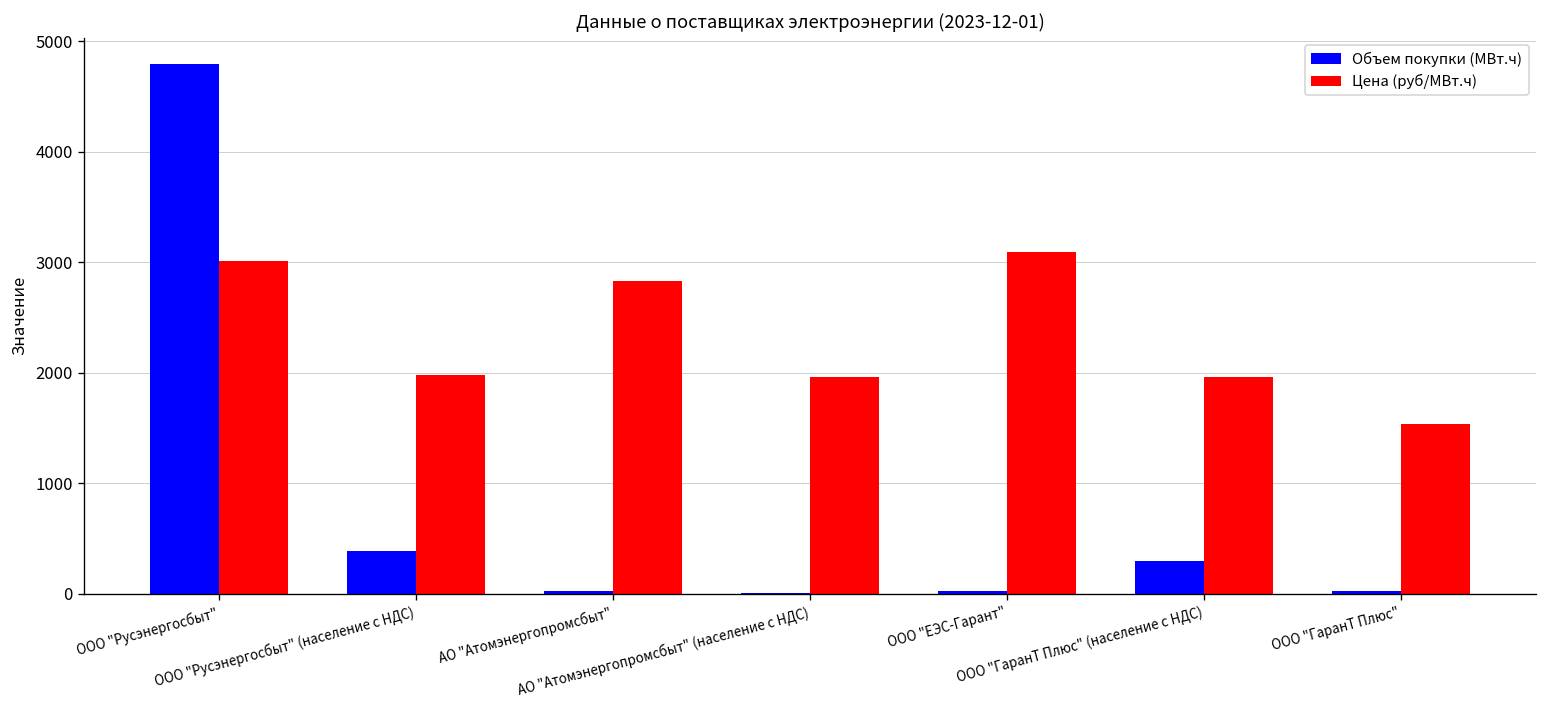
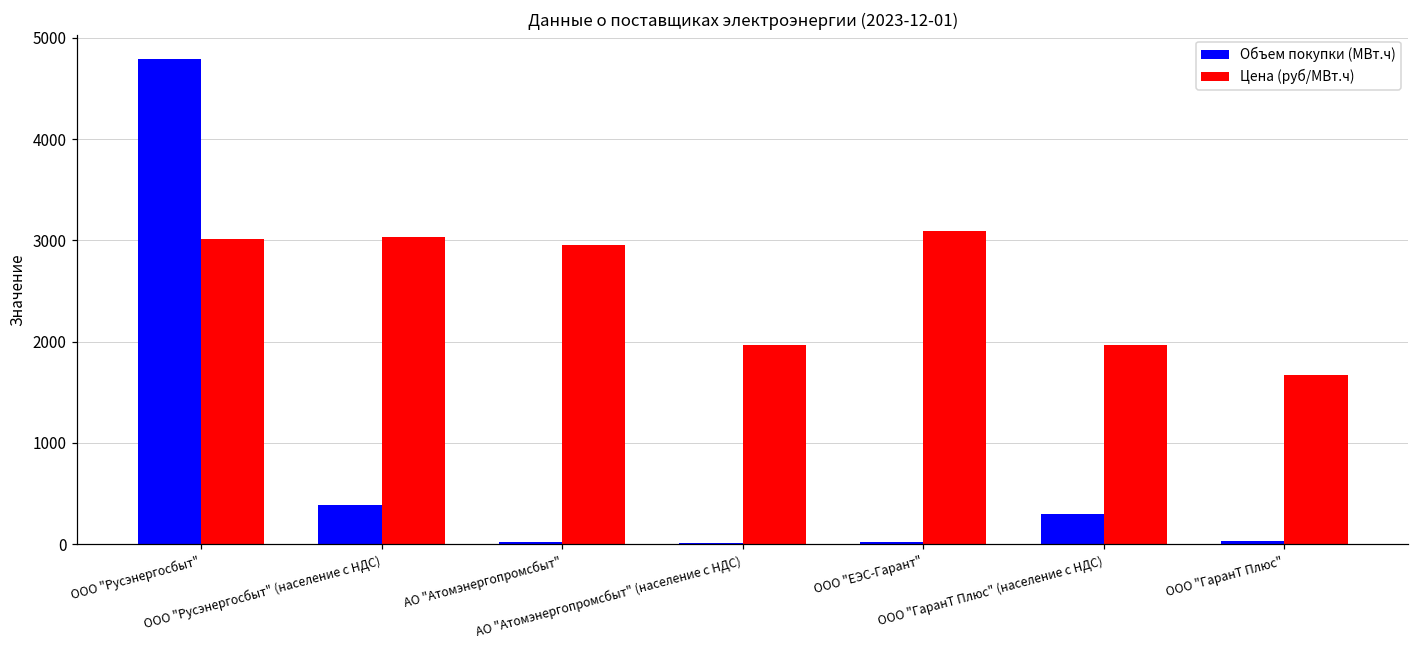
  {
    "Объем покупки (МВт.ч)": {
      "ООО \"Русэнергосбыт\"": 4800,
      "ООО \"Русэнергосбыт\" (население с НДС)": 400,
      "АО \"Атомэнергопромсбыт\"": 0,
      "ООО \"ГаранТ Плюс\" (население с НДС)": 300,
      "ООО \"ГаранТ Плюс\"": 0
    },
    "Цена (руб/МВт.ч)": {
      "ООО \"Русэнергосбыт\"": 3000,
-     "ООО \"Русэнергосбыт\" (население с НДС)": 2000,
-     "АО \"Атомэнергопромсбыт\"": 2800,
+     "ООО \"Русэнергосбыт\" (население с НДС)": 3000,
+     "АО \"Атомэнергопромсбыт\"": 2900,
      "АО \"Атомэнергопромсбыт\" (население с НДС)": 2000,
      "ООО \"ЕЭС-Гарант\"": 3100,
      "ООО \"ГаранТ Плюс\" (население с НДС)": 2000,
-     "ООО \"ГаранТ Плюс\"": 1500
+     "ООО \"ГаранТ Плюс\"": 1700
    }
  }
